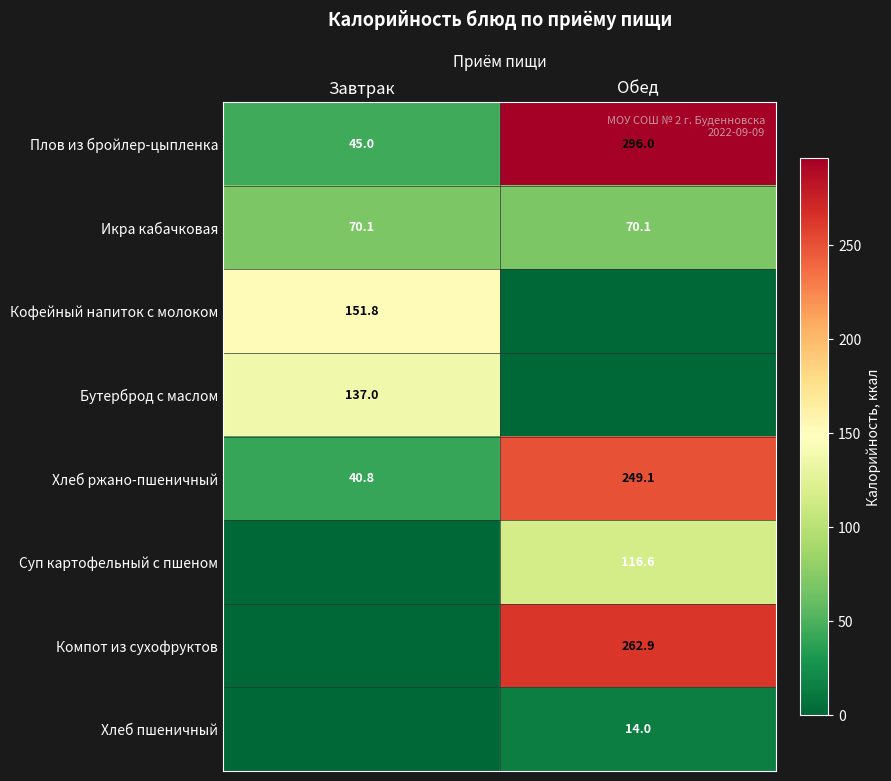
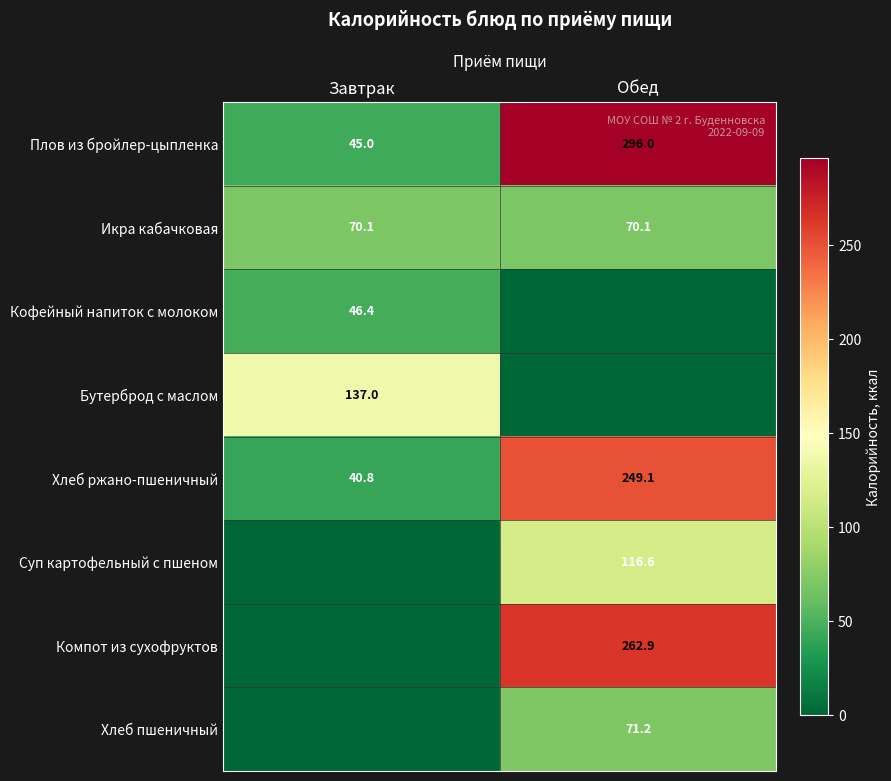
  {
    "Плов из бройлер-цыпленка": {
      "Завтрак": 45.0
    },
    "Икра кабачковая": {
      "Завтрак": 70.1,
      "Обед": 70.1
    },
    "Кофейный напиток с молоком": {
-     "Завтрак": 151.8
+     "Завтрак": 46.4
    },
    "Бутерброд с маслом": {
      "Завтрак": 137.0
    },
    "Хлеб ржано-пшеничный": {
      "Завтрак": 40.8,
      "Обед": 249.1
    },
    "Суп картофельный с пшеном": {
      "Обед": 116.6
    },
    "Компот из сухофруктов": {
      "Обед": 262.9
    },
    "Хлеб пшеничный": {
-     "Обед": 14.0
+     "Обед": 71.2
    }
  }
